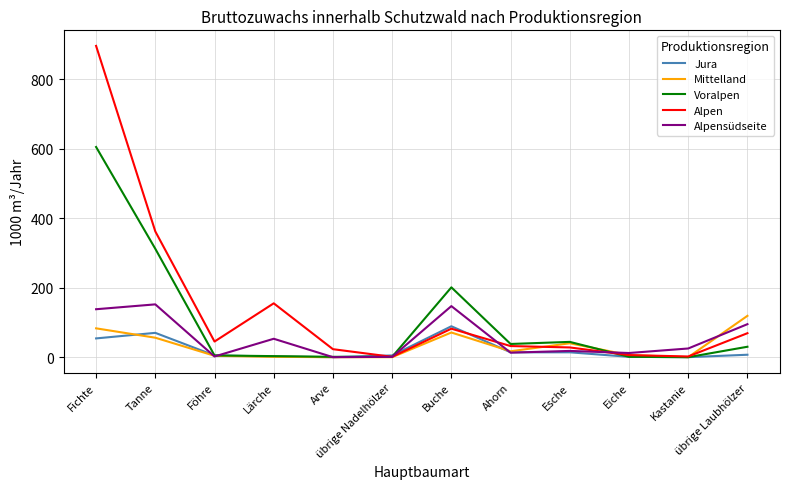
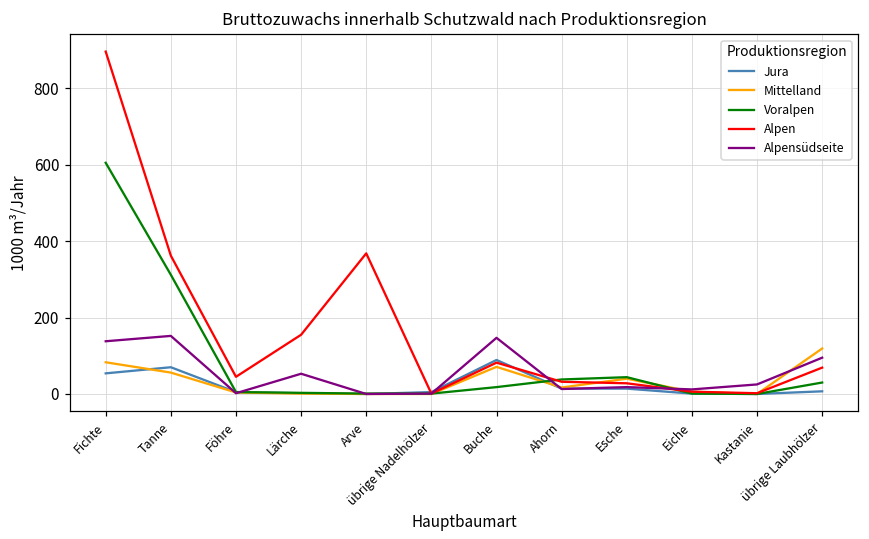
  {
    "Jura": {
      "Fichte": 50,
      "Tanne": 70,
      "übrige Laubhölzer": 10
    },
    "Mittelland": {
      "Fichte": 80,
      "Tanne": 60,
      "Buche": 70,
      "übrige Laubhölzer": 120
    },
    "Voralpen": {
      "Fichte": 610,
      "Tanne": 310,
-     "Buche": 200,
+     "Buche": 20,
      "übrige Laubhölzer": 30
    },
    "Alpen": {
      "Fichte": 900,
      "Tanne": 360,
      "Föhre": 50,
      "Lärche": 160,
-     "Arve": 20,
+     "Arve": 370,
      "Esche": 30,
      "übrige Laubhölzer": 70
    },
    "Alpensüdseite": {
      "Fichte": 140,
      "Tanne": 150,
      "Lärche": 50,
      "Buche": 150,
      "Kastanie": 30,
      "übrige Laubhölzer": 100
    }
  }
